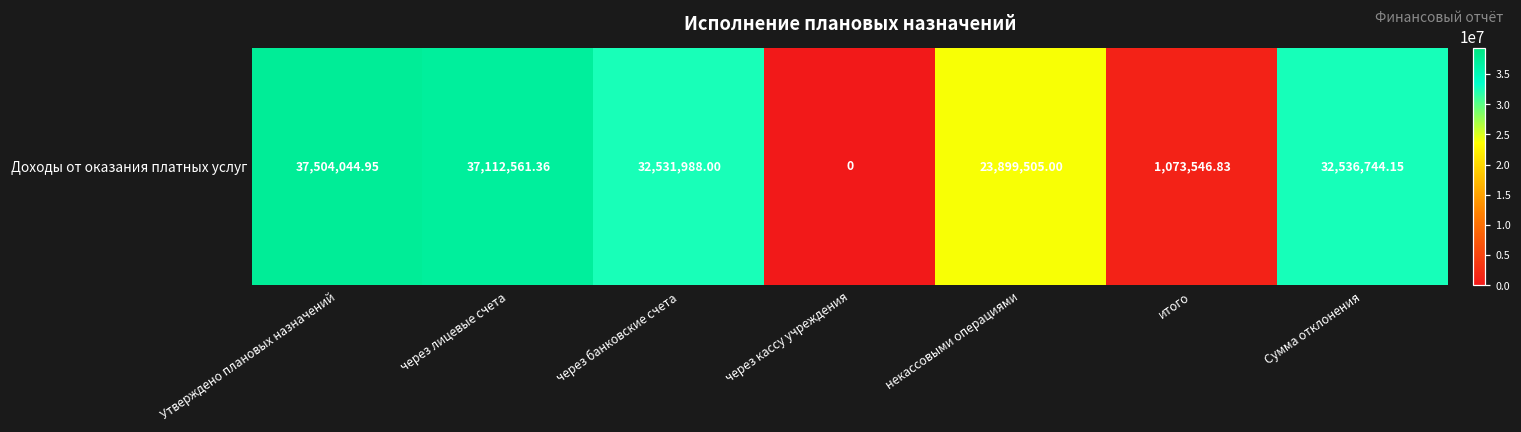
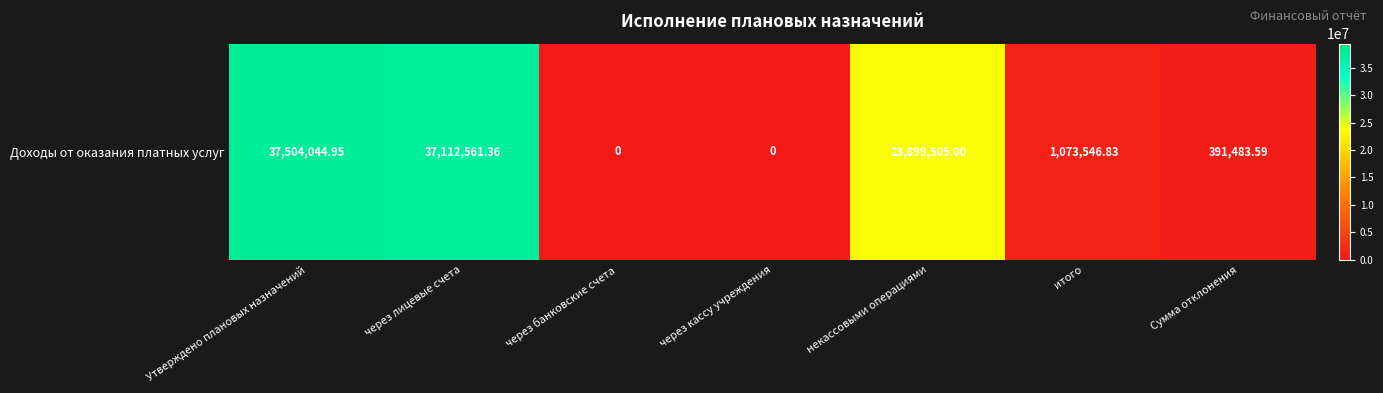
  {
    "Доходы от оказания платных услуг": {
      "Утверждено плановых назначений": "37,504,044.95",
      "через лицевые счета": "37,112,561.36",
-     "через банковские счета": "32,531,988.00",
+     "через банковские счета": "0",
      "через кассу учреждения": "0",
      "некассовыми операциями": "23,899,505.00",
      "итого": "1,073,546.83",
-     "Сумма отклонения": "32,536,744.15"
+     "Сумма отклонения": "391,483.59"
    }
  }
